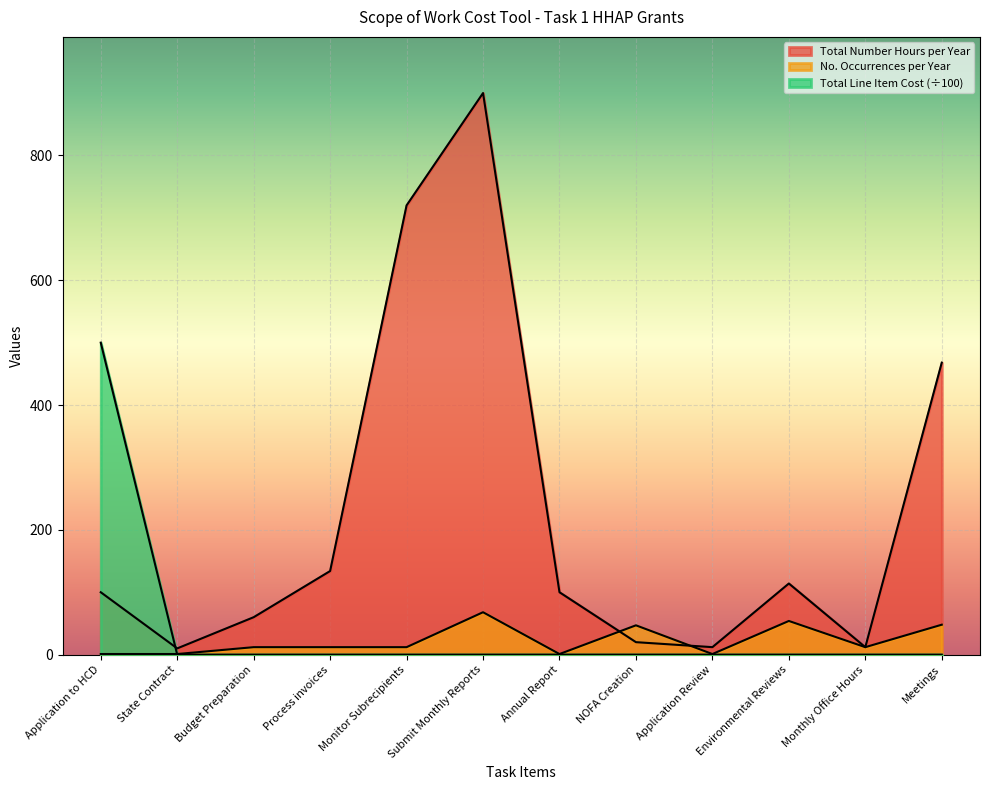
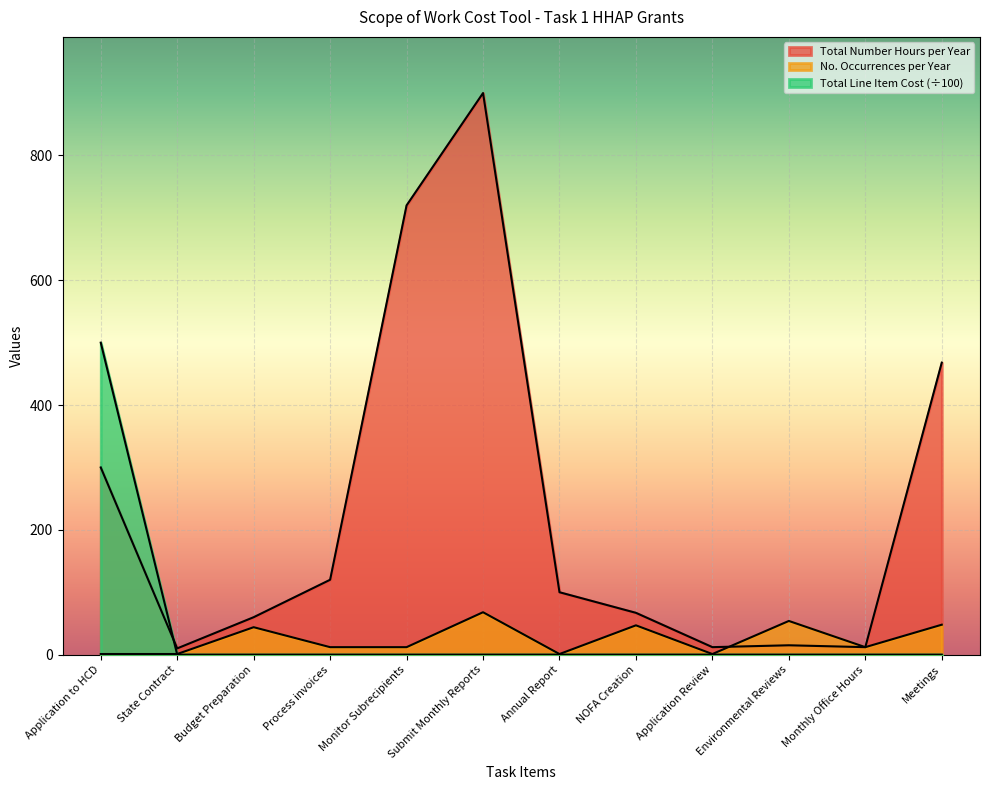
  {
    "Total Number Hours per Year": {
-     "Application to HCD": 100,
+     "Application to HCD": 300,
      "State Contract": 10,
      "Budget Preparation": 60,
-     "Process invoices": 130,
+     "Process invoices": 120,
      "Monitor Subrecipients": 720,
      "Submit Monthly Reports": 900,
      "Annual Report": 100,
-     "NOFA Creation": 20,
+     "NOFA Creation": 70,
      "Application Review": 10,
-     "Environmental Reviews": 110,
+     "Environmental Reviews": 20,
      "Meetings": 470
    },
    "No. Occurrences per Year": {
      "Application to HCD": 0,
-     "Budget Preparation": 10,
+     "Budget Preparation": 40,
      "Process invoices": 10,
      "Monitor Subrecipients": 10,
      "Submit Monthly Reports": 70,
      "NOFA Creation": 50,
      "Environmental Reviews": 50,
      "Meetings": 50
    },
    "Total Line Item Cost (÷100)": {
      "Application to HCD": 500,
      "Budget Preparation": 0,
      "Process invoices": 0,
      "Monitor Subrecipients": 0,
      "Submit Monthly Reports": 0,
      "NOFA Creation": 0,
      "Environmental Reviews": 0,
      "Monthly Office Hours": 0,
      "Meetings": 0
    }
  }
